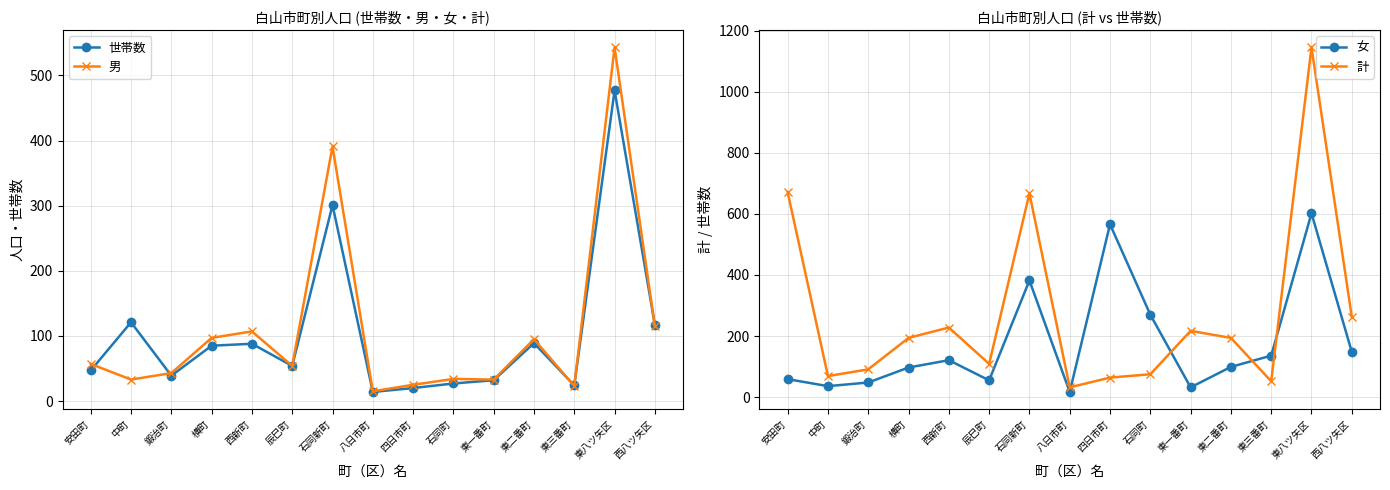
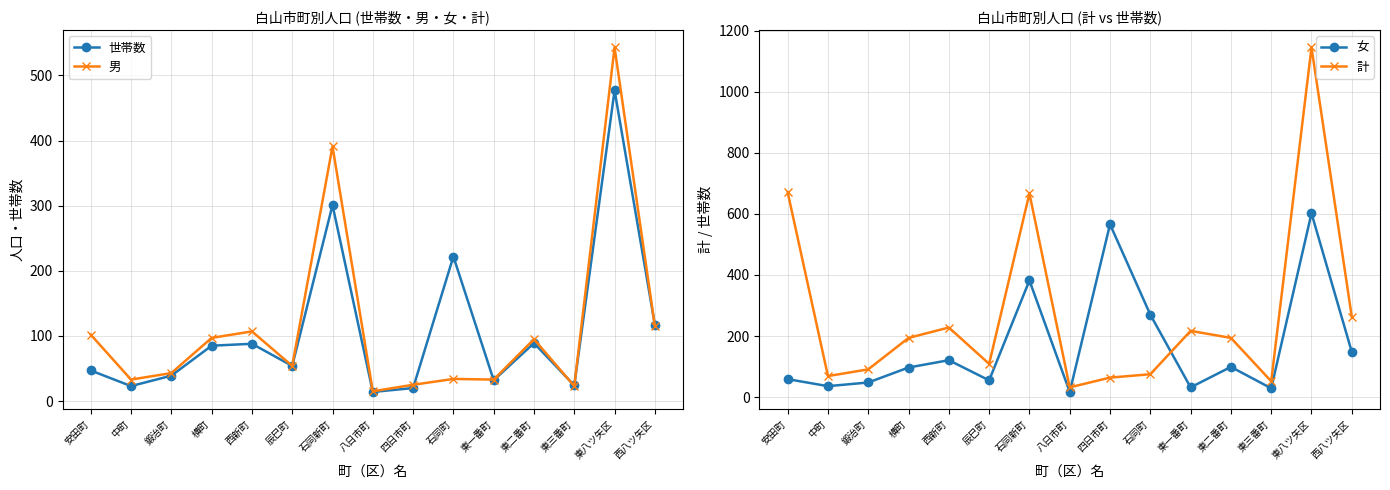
  {
    "白山市町別人口 (世帯数・男・女・計)": {
      "世帯数": {
        "安田町": 50,
-       "中町": 120,
+       "中町": 20,
        "鍛治町": 40,
        "横町": 90,
        "西新町": 90,
        "石同新町": 300,
        "四日市町": 20,
-       "石同町": 30,
+       "石同町": 220,
        "東二番町": 90,
        "東八ツ矢区": 480
      },
      "男": {
-       "安田町": 60,
+       "安田町": 100,
        "中町": 30,
        "鍛治町": 40,
        "横町": 100,
        "西新町": 110,
        "石同新町": 390,
        "四日市町": 30,
        "石同町": 30,
        "東二番町": 100,
        "東八ツ矢区": 540
      }
    },
    "白山市町別人口 (計 vs 世帯数)": {
      "女": {
        "安田町": 60,
        "中町": 40,
        "鍛治町": 50,
        "横町": 100,
        "西新町": 120,
        "辰巳町": 60,
        "石同新町": 380,
        "八日市町": 20,
        "四日市町": 570,
        "石同町": 270,
        "東一番町": 30,
        "東二番町": 100,
-       "東三番町": 140,
+       "東三番町": 30,
        "東八ツ矢区": 600,
        "西八ツ矢区": 150
      },
      "計": {
        "安田町": 670,
        "中町": 70,
        "鍛治町": 90,
        "横町": 190,
        "西新町": 230,
        "辰巳町": 110,
        "石同新町": 670,
        "八日市町": 30,
        "四日市町": 60,
        "石同町": 80,
        "東一番町": 220,
        "東二番町": 190,
        "東三番町": 50,
        "東八ツ矢区": 1150,
        "西八ツ矢区": 260
      }
    }
  }
